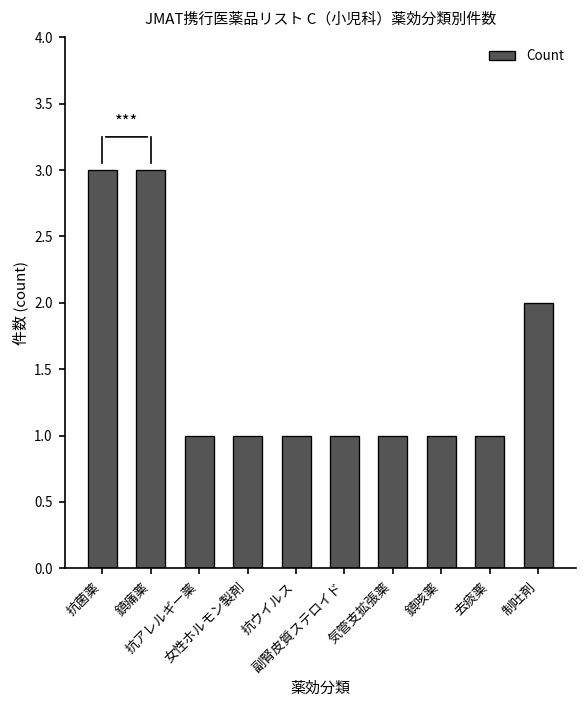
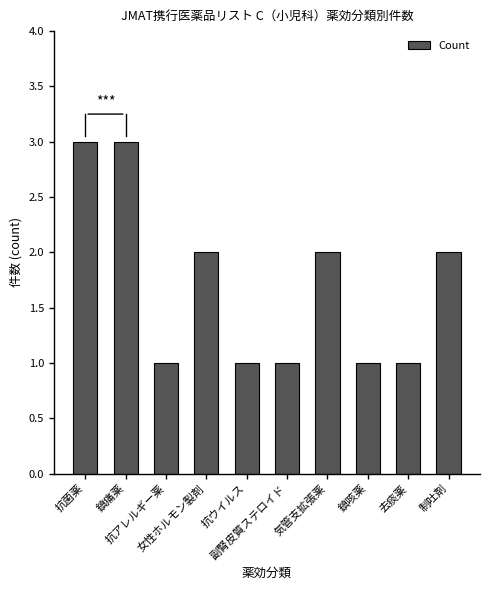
  {
    "Count": {
      "抗菌薬": 3,
      "鎮痛薬": 3,
      "抗アレルギー薬": 1,
-     "女性ホルモン製剤": 1,
+     "女性ホルモン製剤": 2,
      "抗ウイルス": 1,
      "副腎皮質ステロイド": 1,
-     "気管支拡張薬": 1,
+     "気管支拡張薬": 2,
      "鎮咳薬": 1,
      "去痰薬": 1,
      "制吐剤": 2
    }
  }
